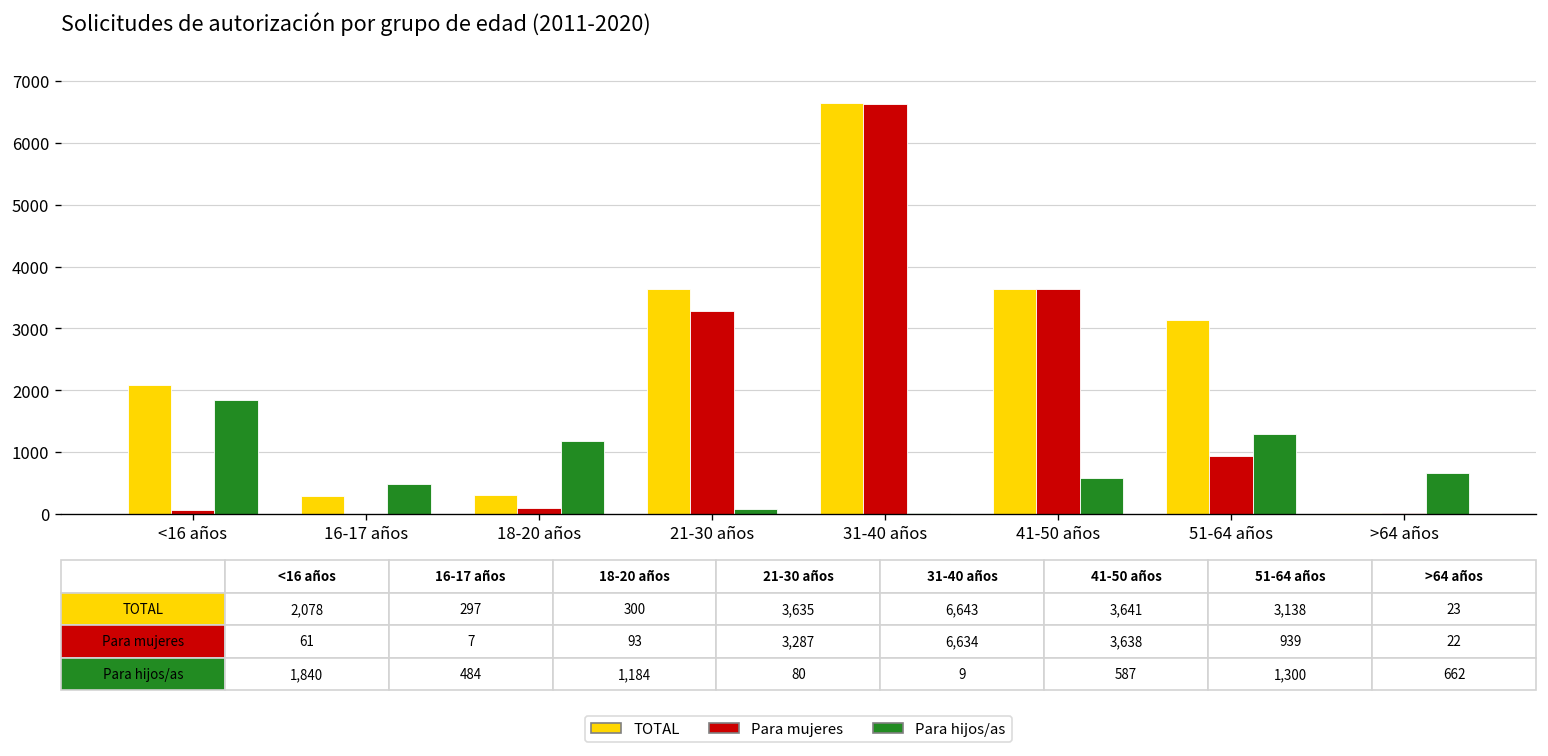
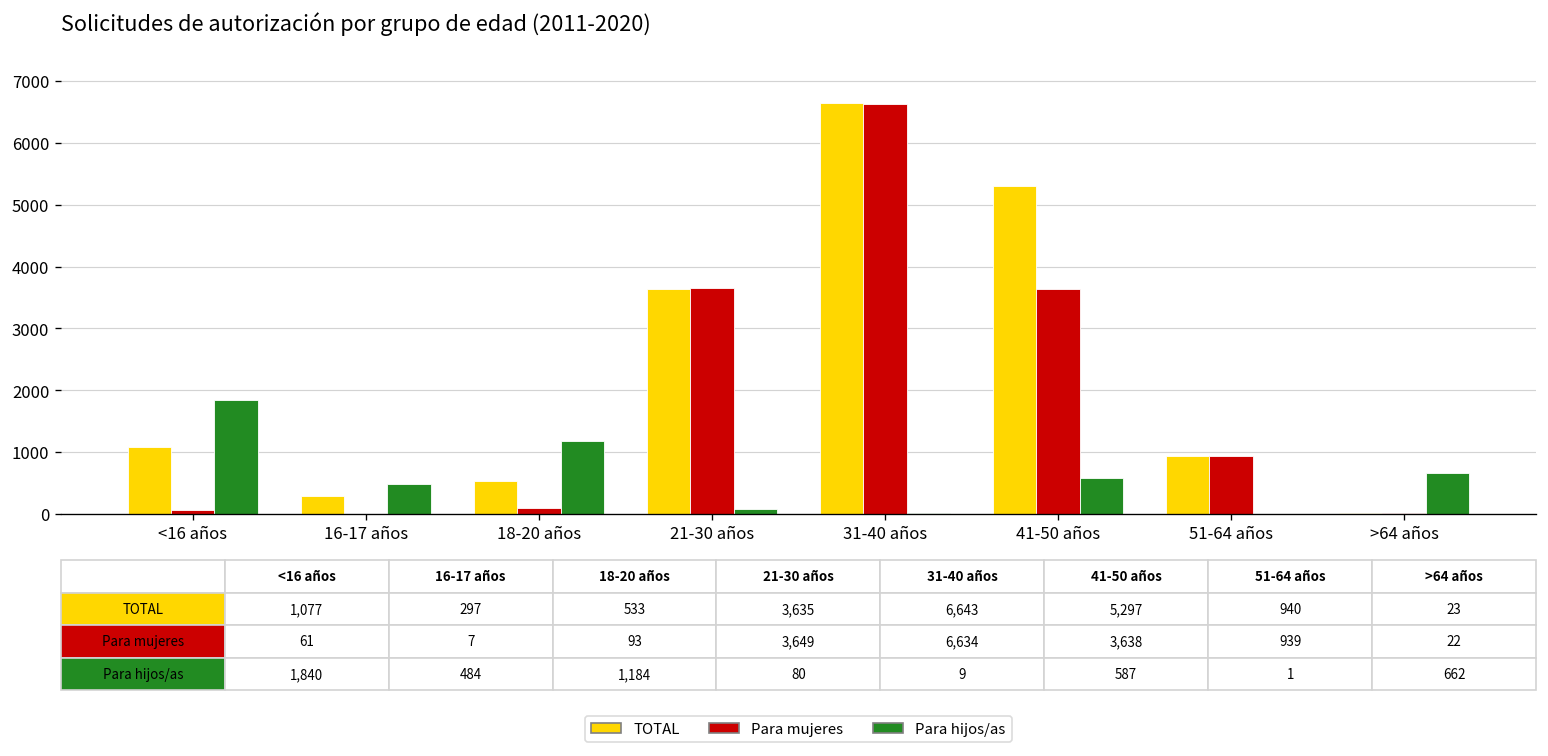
  {
    "TOTAL": {
-     "<16 años": "2,078",
-     "18-20 años": "300",
-     "41-50 años": "3,641",
-     "51-64 años": "3,138"
+     "<16 años": "1,077",
+     "18-20 años": "533",
+     "41-50 años": "5,297",
+     "51-64 años": "940"
    },
    "Para mujeres": {
-     "21-30 años": "3,287"
+     "21-30 años": "3,649"
    },
    "Para hijos/as": {
-     "51-64 años": "1,300"
+     "51-64 años": "1"
    }
  }
